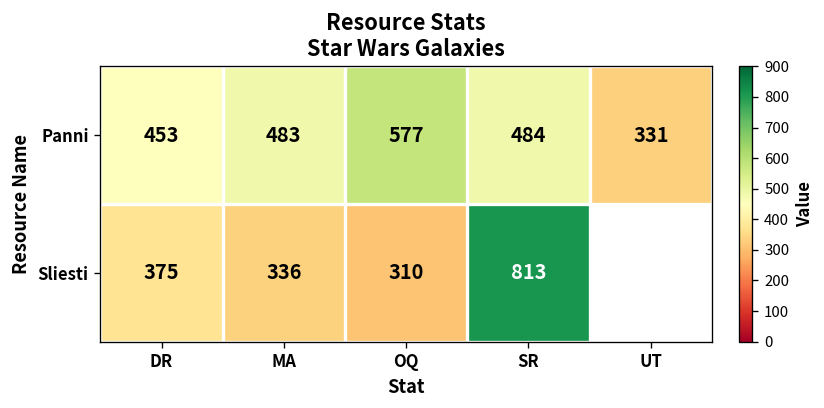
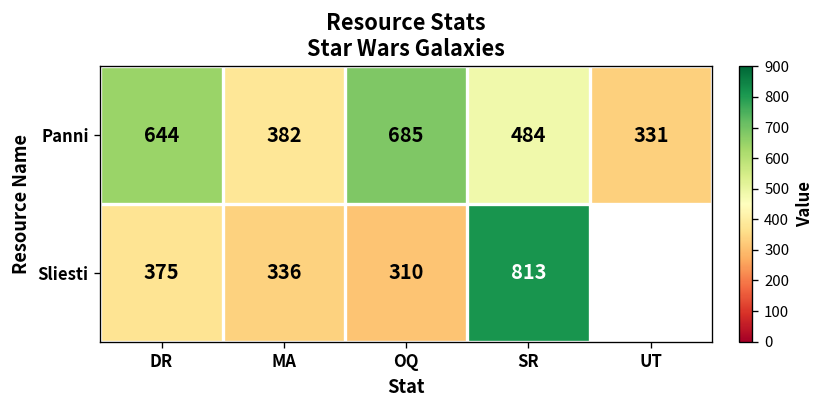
  {
    "Panni": {
-     "DR": 453,
-     "MA": 483,
-     "OQ": 577,
+     "DR": 644,
+     "MA": 382,
+     "OQ": 685,
      "SR": 484,
      "UT": 331
    },
    "Sliesti": {
      "DR": 375,
      "MA": 336,
      "OQ": 310,
      "SR": 813
    }
  }
